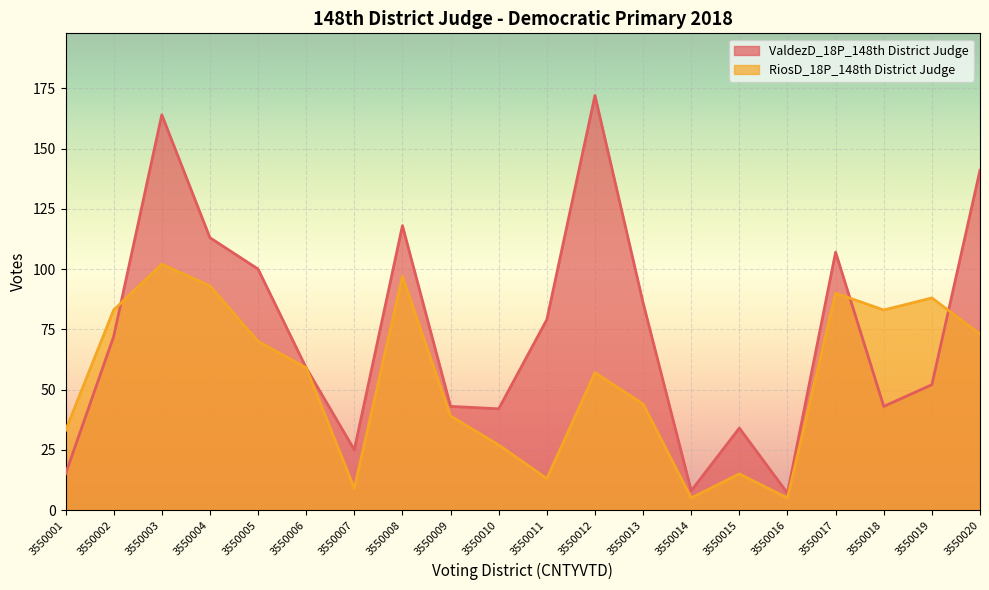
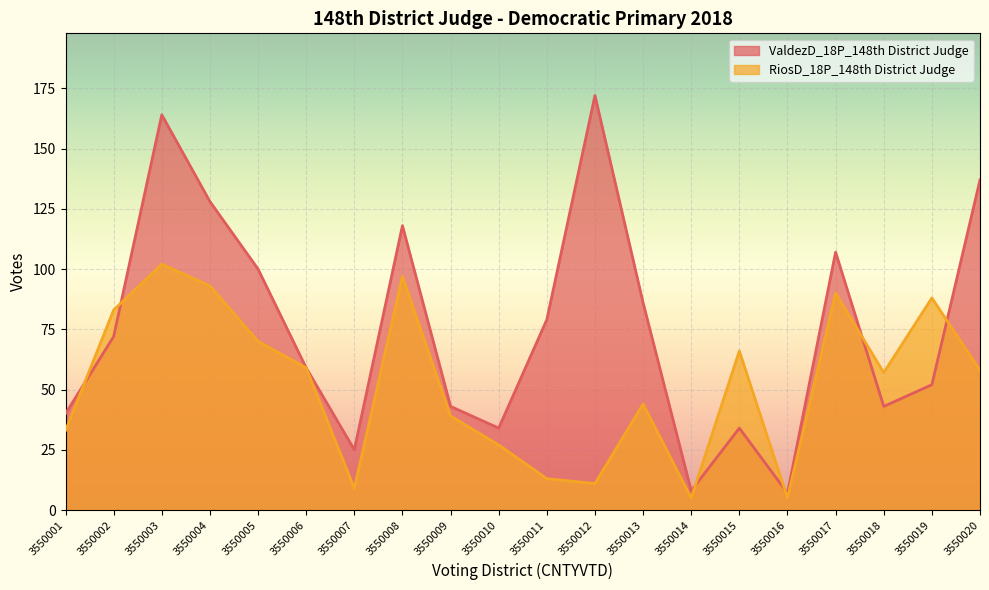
  {
    "ValdezD_18P_148th District Judge": {
-     "3550001": 15,
+     "3550001": 40,
      "3550002": 72,
      "3550003": 164,
-     "3550004": 113,
+     "3550004": 128,
      "3550005": 100,
      "3550007": 25,
      "3550008": 118,
      "3550009": 43,
-     "3550010": 42,
+     "3550010": 34,
      "3550011": 79,
      "3550012": 172,
      "3550013": 86,
      "3550014": 8,
      "3550015": 34,
      "3550016": 7,
      "3550017": 107,
      "3550018": 43,
      "3550019": 52,
-     "3550020": 141
+     "3550020": 137
    },
    "RiosD_18P_148th District Judge": {
      "3550001": 33,
      "3550002": 83,
      "3550003": 102,
      "3550004": 93,
      "3550005": 70,
      "3550007": 9,
      "3550008": 97,
      "3550009": 39,
      "3550010": 27,
      "3550011": 13,
-     "3550012": 57,
+     "3550012": 11,
      "3550013": 44,
      "3550014": 5,
-     "3550015": 15,
+     "3550015": 66,
      "3550016": 5,
      "3550017": 90,
-     "3550018": 83,
+     "3550018": 57,
      "3550019": 88,
-     "3550020": 73
+     "3550020": 58
    }
  }
